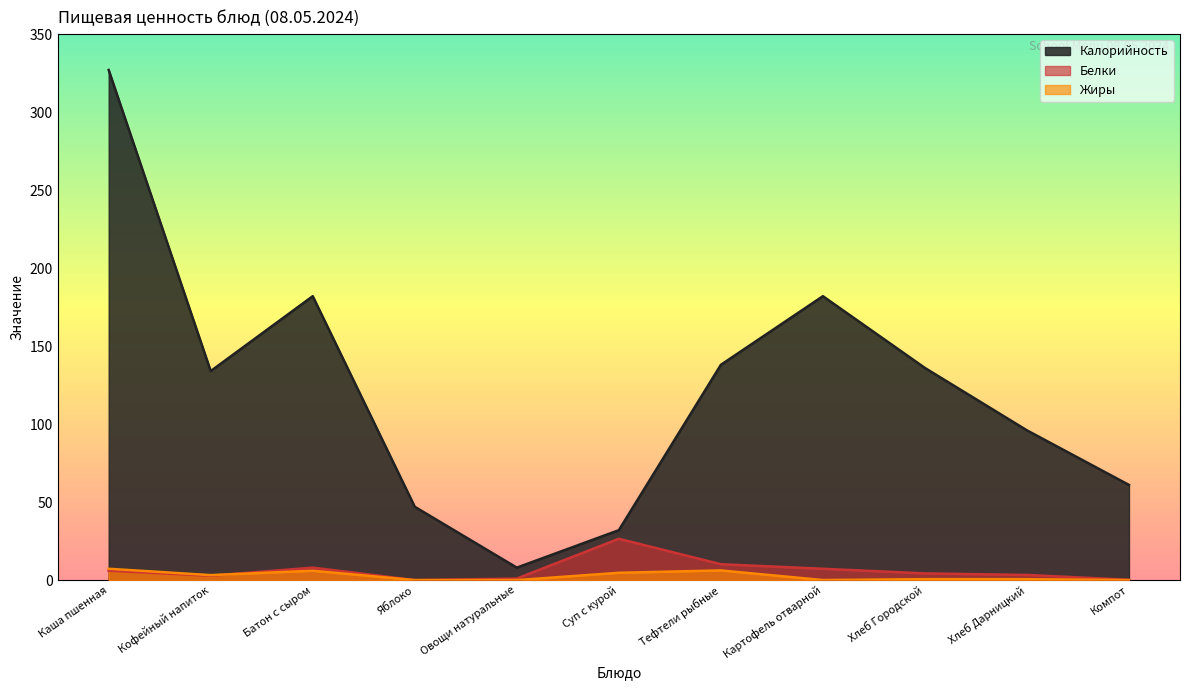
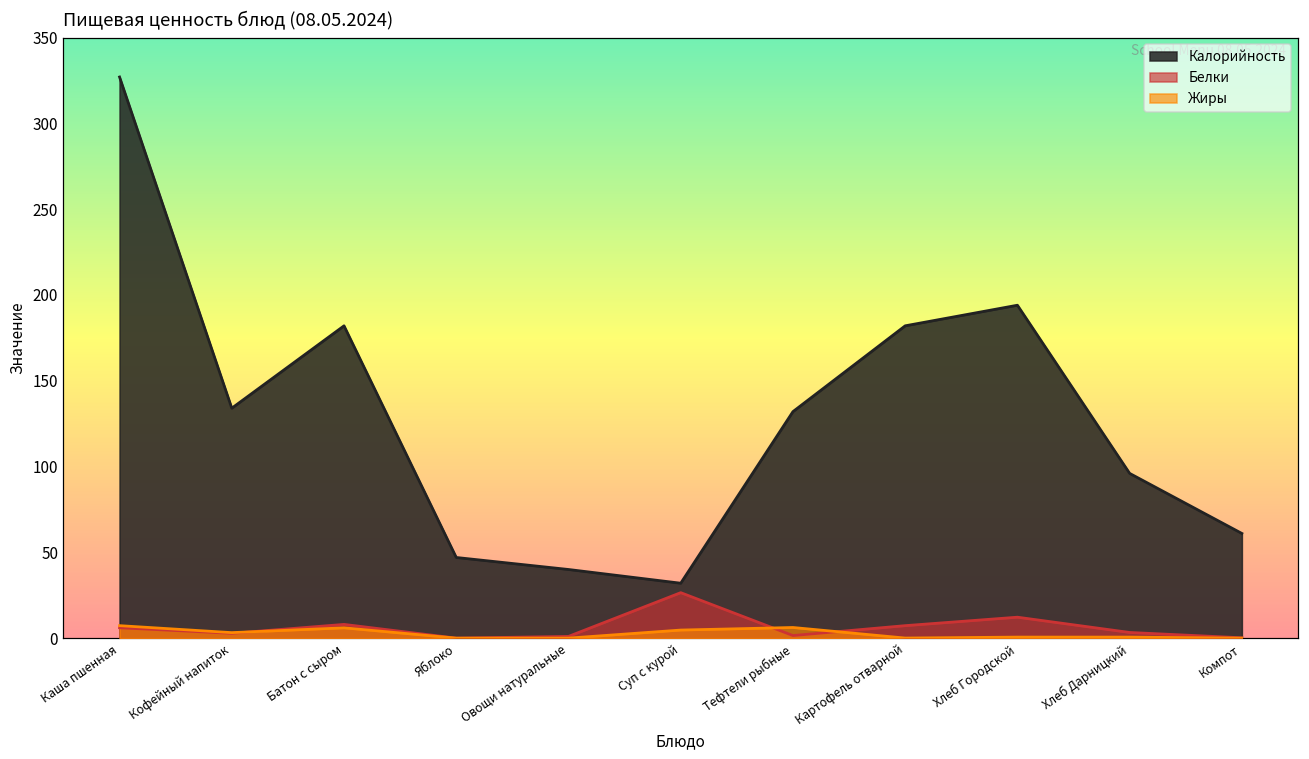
  {
    "Калорийность": {
      "Каша пшенная": 327,
      "Кофейный напиток": 134,
      "Батон с сыром": 182,
      "Яблоко": 47,
-     "Овощи натуральные": 8,
+     "Овощи натуральные": 40,
      "Суп с курой": 32,
-     "Тефтели рыбные": 138,
+     "Тефтели рыбные": 132,
      "Картофель отварной": 182,
-     "Хлеб Городской": 136,
+     "Хлеб Городской": 194,
      "Хлеб Дарницкий": 96,
      "Компот": 61
    },
    "Белки": {
      "Батон с сыром": 8,
      "Суп с курой": 27,
-     "Тефтели рыбные": 10,
+     "Тефтели рыбные": 2,
      "Картофель отварной": 7,
-     "Хлеб Городской": 4,
+     "Хлеб Городской": 12,
      "Хлеб Дарницкий": 3
    },
    "Жиры": {
      "Батон с сыром": 6,
      "Суп с курой": 5,
      "Тефтели рыбные": 6,
      "Картофель отварной": 0,
      "Хлеб Городской": 1,
      "Хлеб Дарницкий": 1
    }
  }
